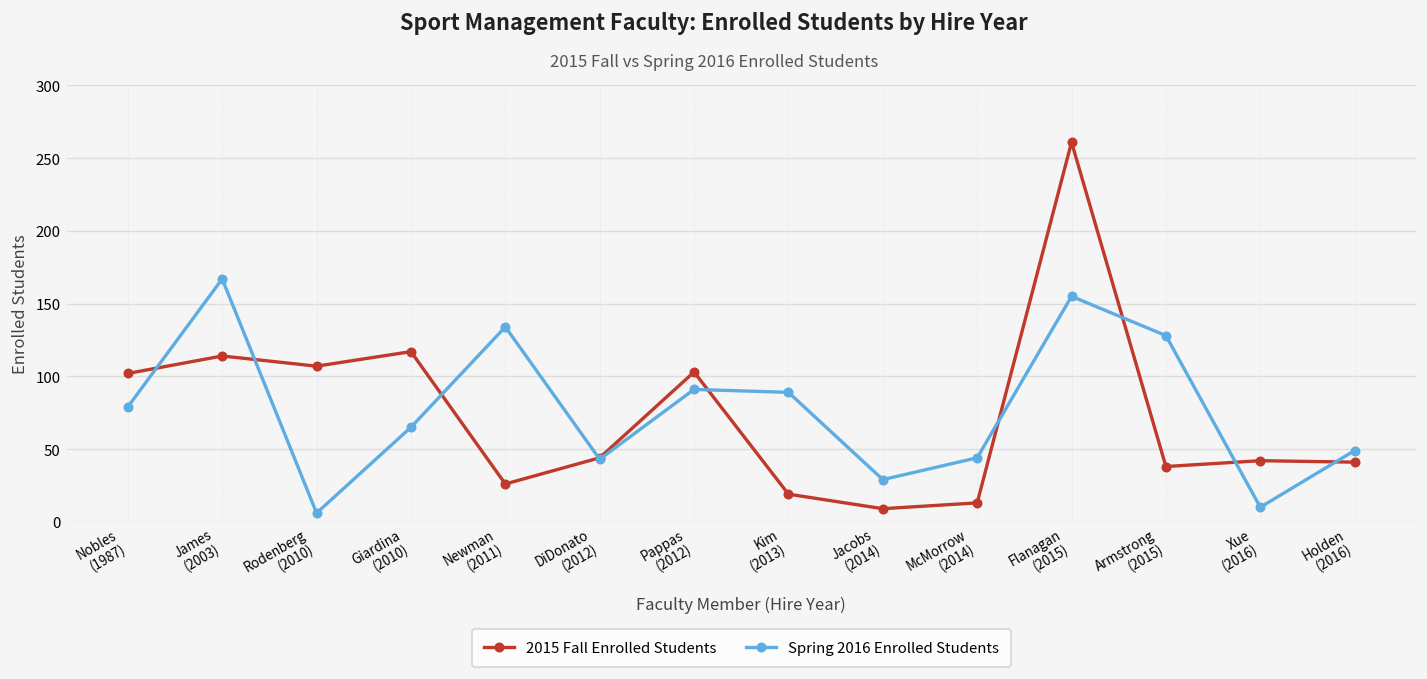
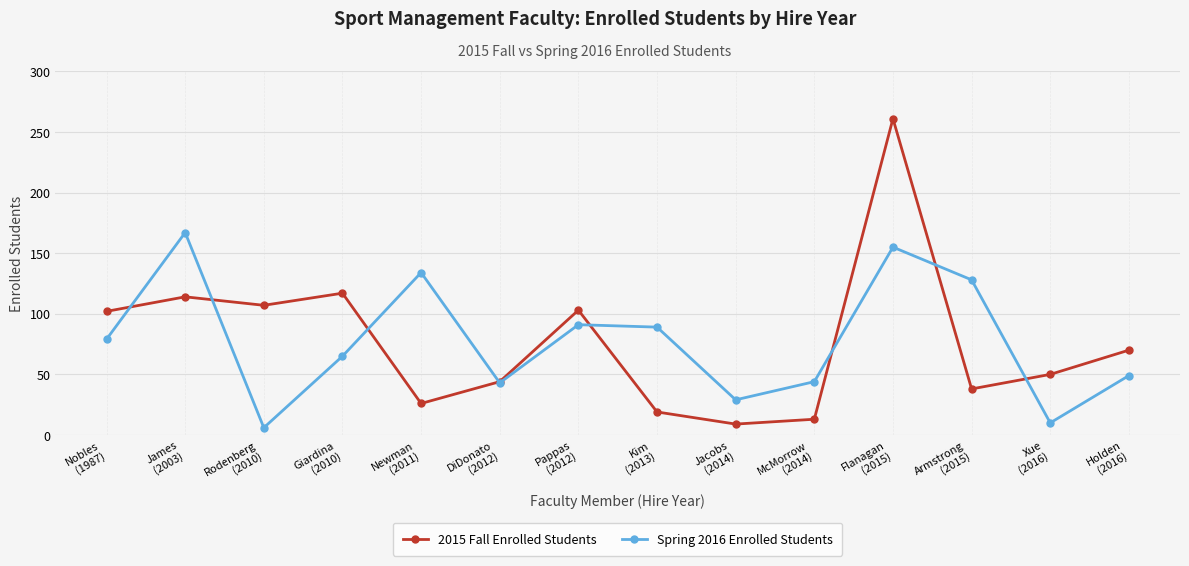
  {
    "2015 Fall Enrolled Students": {
      "Nobles (1987)": 102,
      "James (2003)": 114,
      "Rodenberg (2010)": 107,
      "Giardina (2010)": 117,
      "Newman (2011)": 26,
      "Pappas (2012)": 103,
      "Kim (2013)": 19,
      "Jacobs (2014)": 9,
      "McMorrow (2014)": 13,
      "Flanagan (2015)": 261,
      "Armstrong (2015)": 38,
-     "Xue (2016)": 42,
-     "Holden (2016)": 41
+     "Xue (2016)": 50,
+     "Holden (2016)": 70
    },
    "Spring 2016 Enrolled Students": {
      "Nobles (1987)": 79,
      "James (2003)": 167,
      "Rodenberg (2010)": 6,
      "Giardina (2010)": 65,
      "Newman (2011)": 134,
      "Pappas (2012)": 91,
      "Kim (2013)": 89,
      "Jacobs (2014)": 29,
      "McMorrow (2014)": 44,
      "Flanagan (2015)": 155,
      "Armstrong (2015)": 128,
      "Xue (2016)": 10,
      "Holden (2016)": 49
    }
  }
